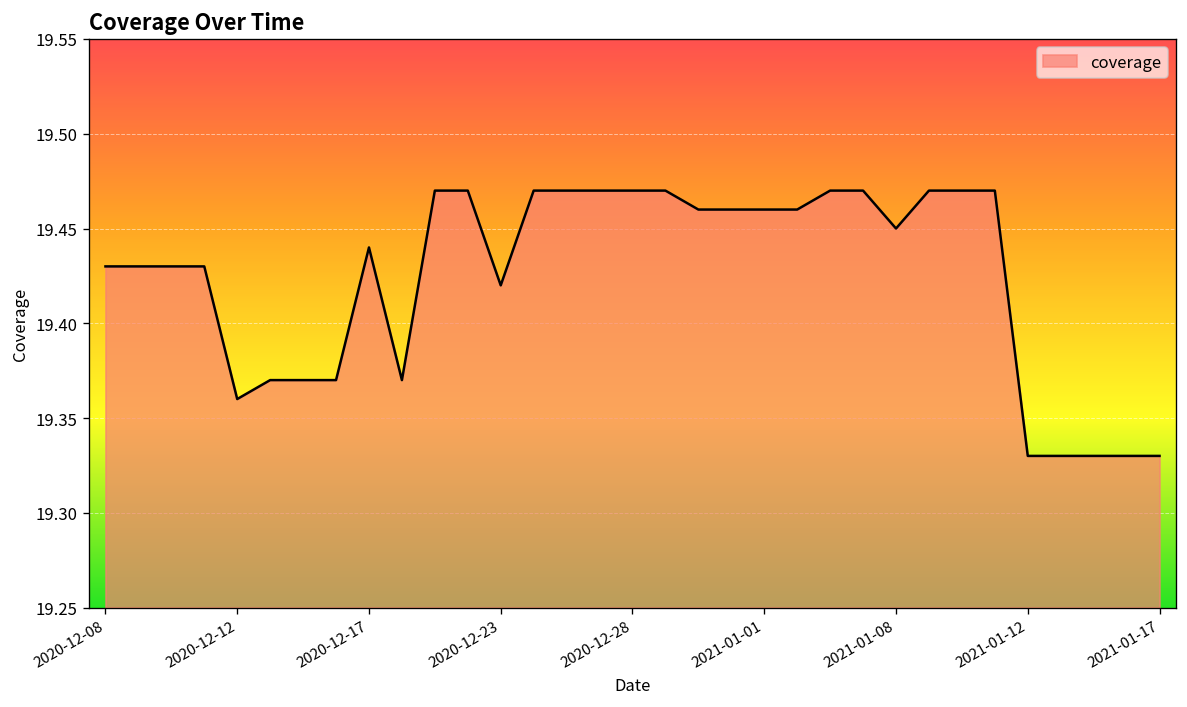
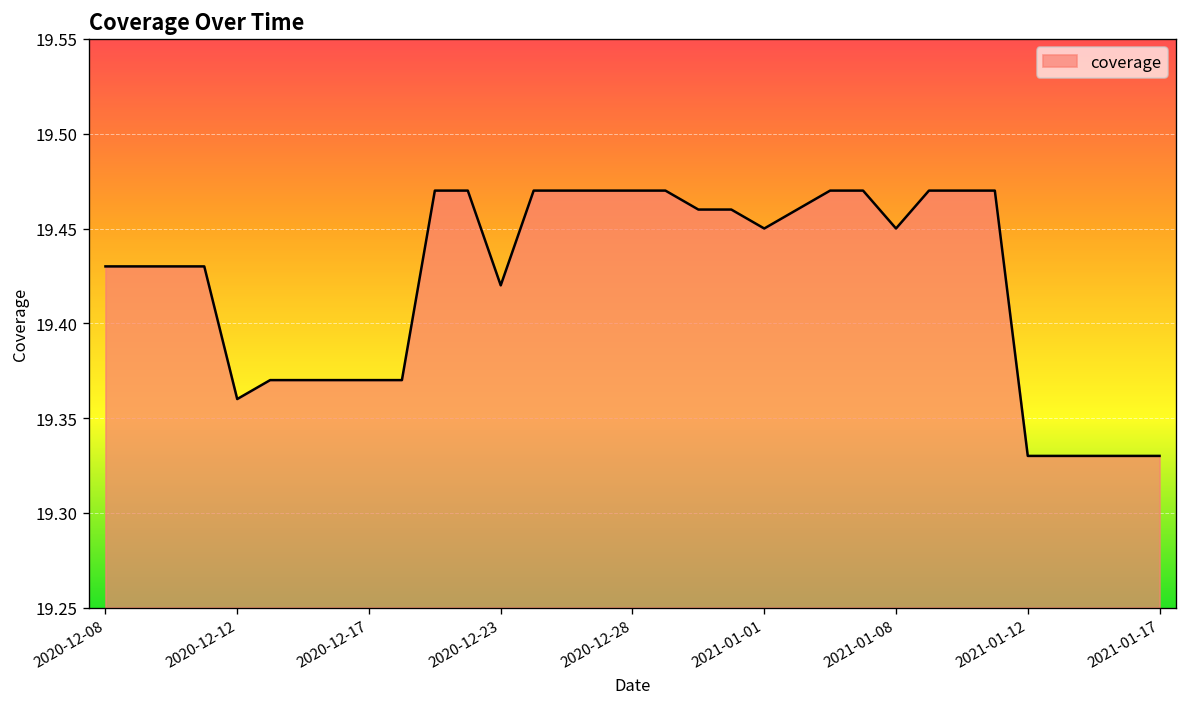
  {
    "2020-12-08": 19.43,
    "2020-12-12": 19.36,
-   "2020-12-17": 19.44,
+   "2020-12-17": 19.37,
    "2020-12-23": 19.42,
    "2020-12-28": 19.47,
-   "2021-01-01": 19.46,
+   "2021-01-01": 19.45,
    "2021-01-08": 19.45,
    "2021-01-12": 19.33,
    "2021-01-17": 19.33
  }
